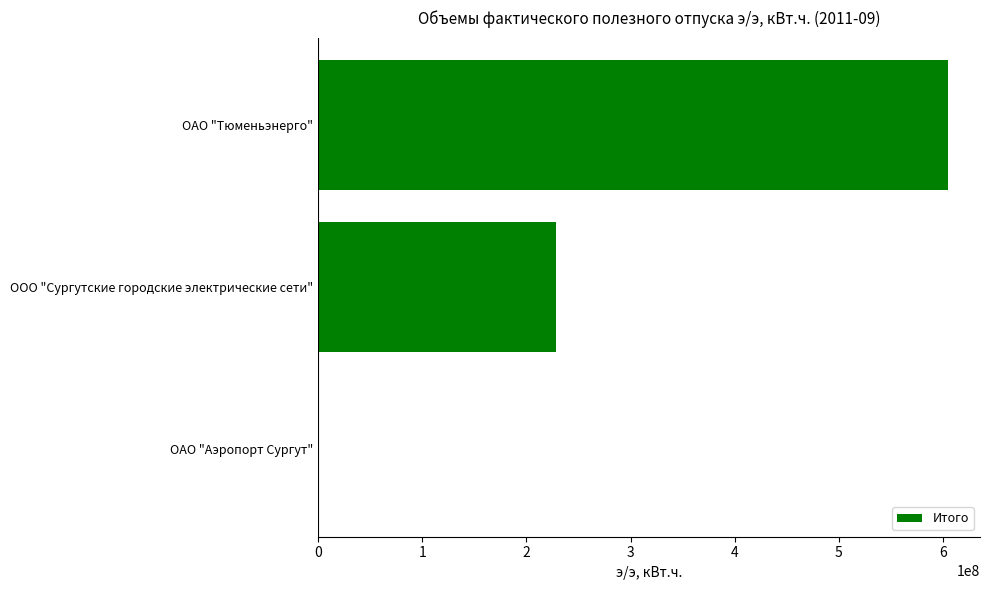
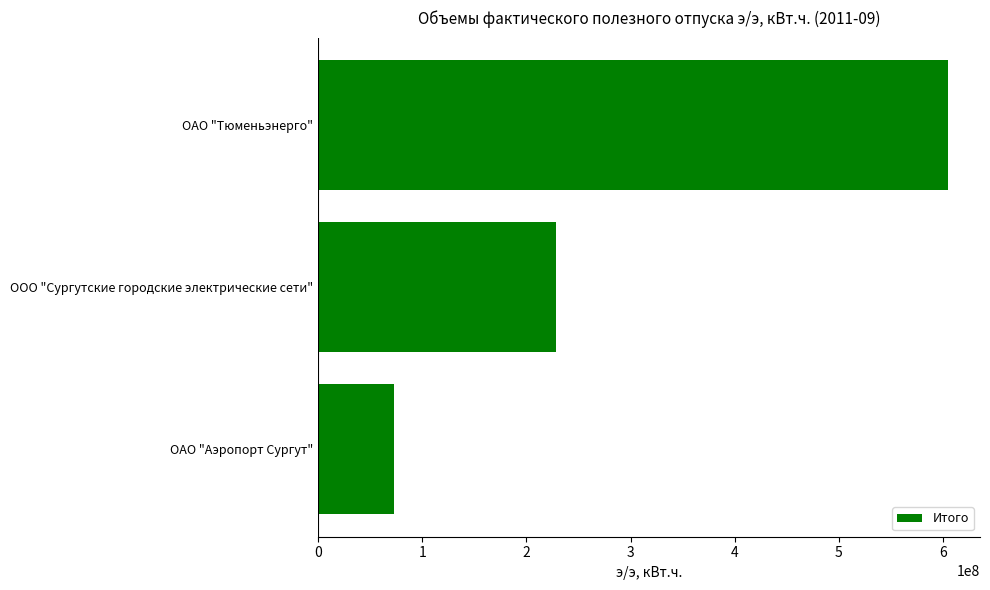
  {
    "ОАО \"Тюменьэнерго\"": 605000000,
    "ООО \"Сургутские городские электрические сети\"": 228000000,
-   "ОАО \"Аэропорт Сургут\"": 0
+   "ОАО \"Аэропорт Сургут\"": 73000000
  }
